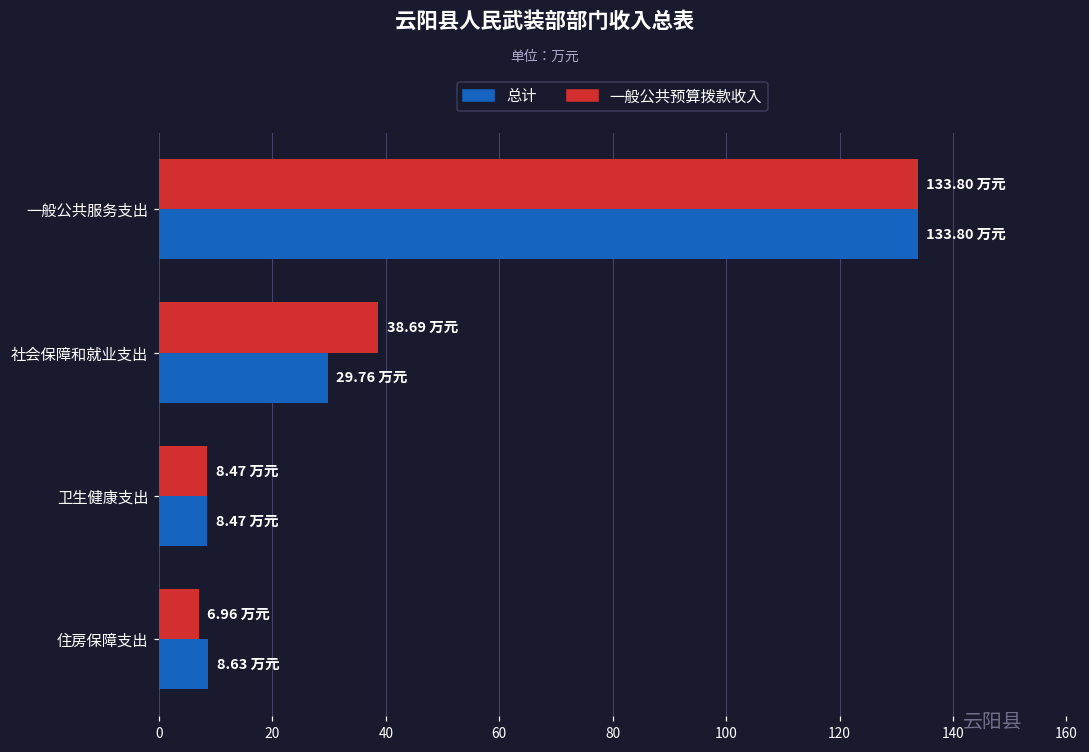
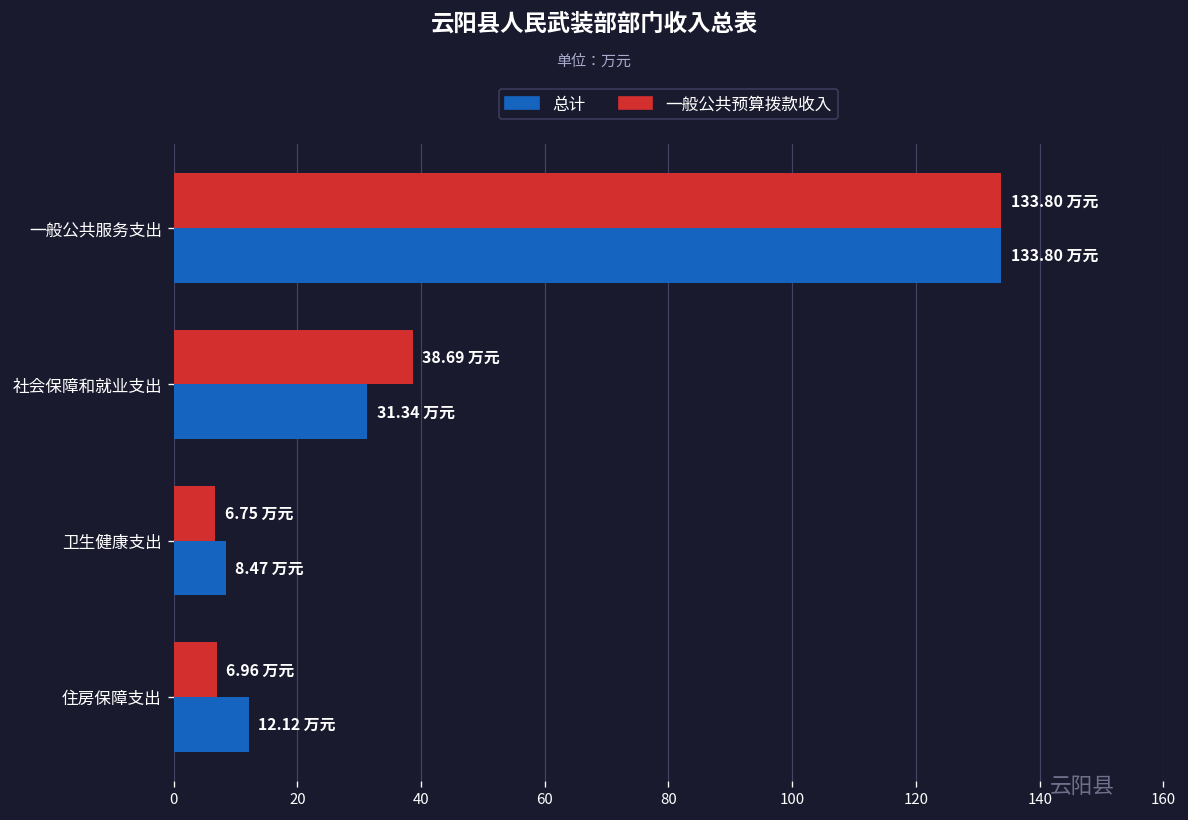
  {
    "总计": {
      "一般公共服务支出": 133.80,
-     "社会保障和就业支出": 29.76,
+     "社会保障和就业支出": 31.34,
      "卫生健康支出": 8.47,
-     "住房保障支出": 8.63
+     "住房保障支出": 12.12
    },
    "一般公共预算拨款收入": {
      "一般公共服务支出": 133.80,
      "社会保障和就业支出": 38.69,
-     "卫生健康支出": 8.47,
+     "卫生健康支出": 6.75,
      "住房保障支出": 6.96
    }
  }
